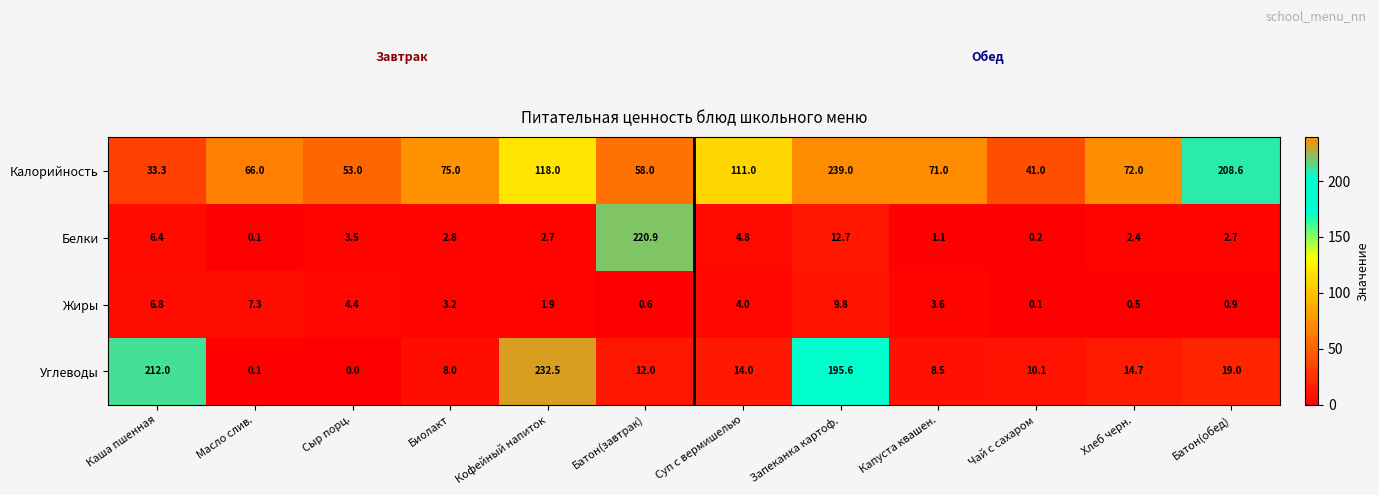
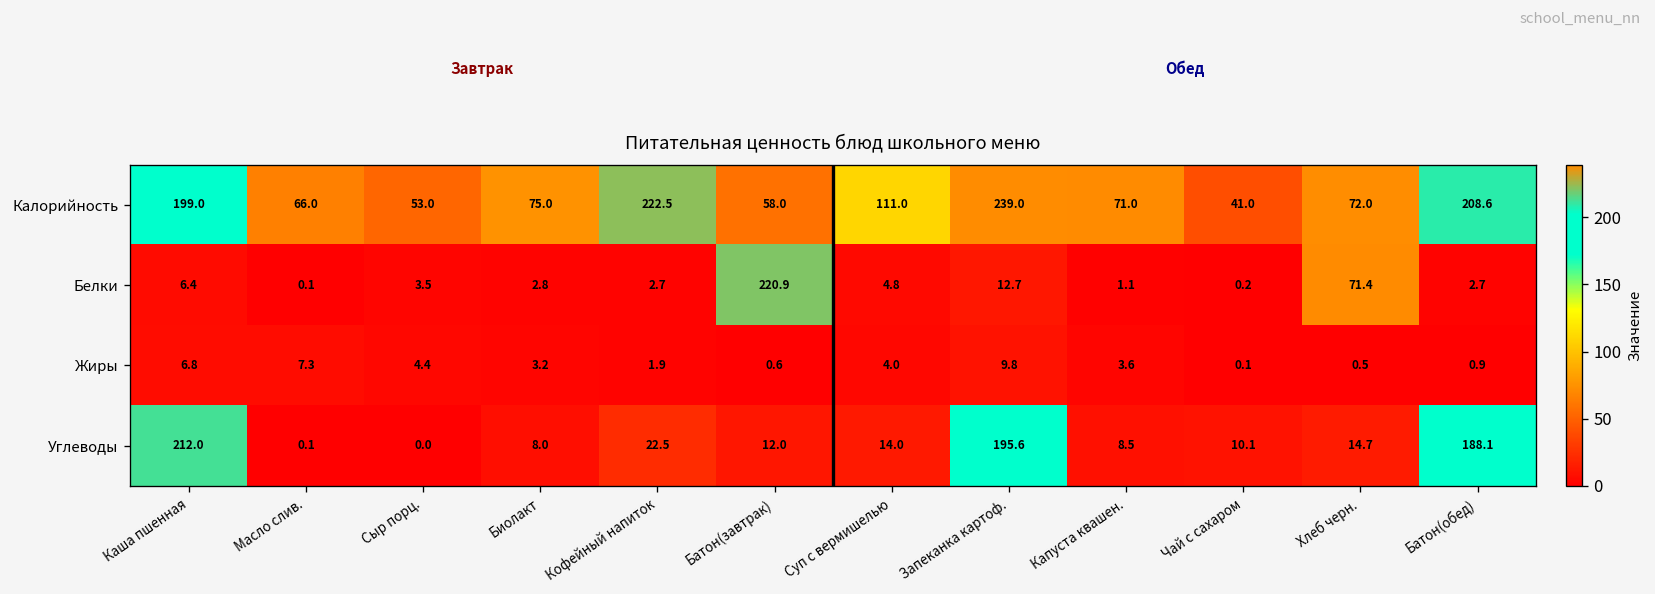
  {
    "Калорийность": {
-     "Каша пшенная": 33.3,
+     "Каша пшенная": 199.0,
      "Масло слив.": 66.0,
      "Сыр порц.": 53.0,
      "Биолакт": 75.0,
-     "Кофейный напиток": 118.0,
+     "Кофейный напиток": 222.5,
      "Батон(завтрак)": 58.0,
      "Суп с вермишелью": 111.0,
      "Запеканка картоф.": 239.0,
      "Капуста квашен.": 71.0,
      "Чай с сахаром": 41.0,
      "Хлеб черн.": 72.0,
      "Батон(обед)": 208.6
    },
    "Белки": {
      "Каша пшенная": 6.4,
      "Масло слив.": 0.1,
      "Сыр порц.": 3.5,
      "Биолакт": 2.8,
      "Кофейный напиток": 2.7,
      "Батон(завтрак)": 220.9,
      "Суп с вермишелью": 4.8,
      "Запеканка картоф.": 12.7,
      "Капуста квашен.": 1.1,
      "Чай с сахаром": 0.2,
-     "Хлеб черн.": 2.4,
+     "Хлеб черн.": 71.4,
      "Батон(обед)": 2.7
    },
    "Жиры": {
      "Каша пшенная": 6.8,
      "Масло слив.": 7.3,
      "Сыр порц.": 4.4,
      "Биолакт": 3.2,
      "Кофейный напиток": 1.9,
      "Батон(завтрак)": 0.6,
      "Суп с вермишелью": 4.0,
      "Запеканка картоф.": 9.8,
      "Капуста квашен.": 3.6,
      "Чай с сахаром": 0.1,
      "Хлеб черн.": 0.5,
      "Батон(обед)": 0.9
    },
    "Углеводы": {
      "Каша пшенная": 212.0,
      "Масло слив.": 0.1,
      "Сыр порц.": 0.0,
      "Биолакт": 8.0,
-     "Кофейный напиток": 232.5,
+     "Кофейный напиток": 22.5,
      "Батон(завтрак)": 12.0,
      "Суп с вермишелью": 14.0,
      "Запеканка картоф.": 195.6,
      "Капуста квашен.": 8.5,
      "Чай с сахаром": 10.1,
      "Хлеб черн.": 14.7,
-     "Батон(обед)": 19.0
+     "Батон(обед)": 188.1
    }
  }
